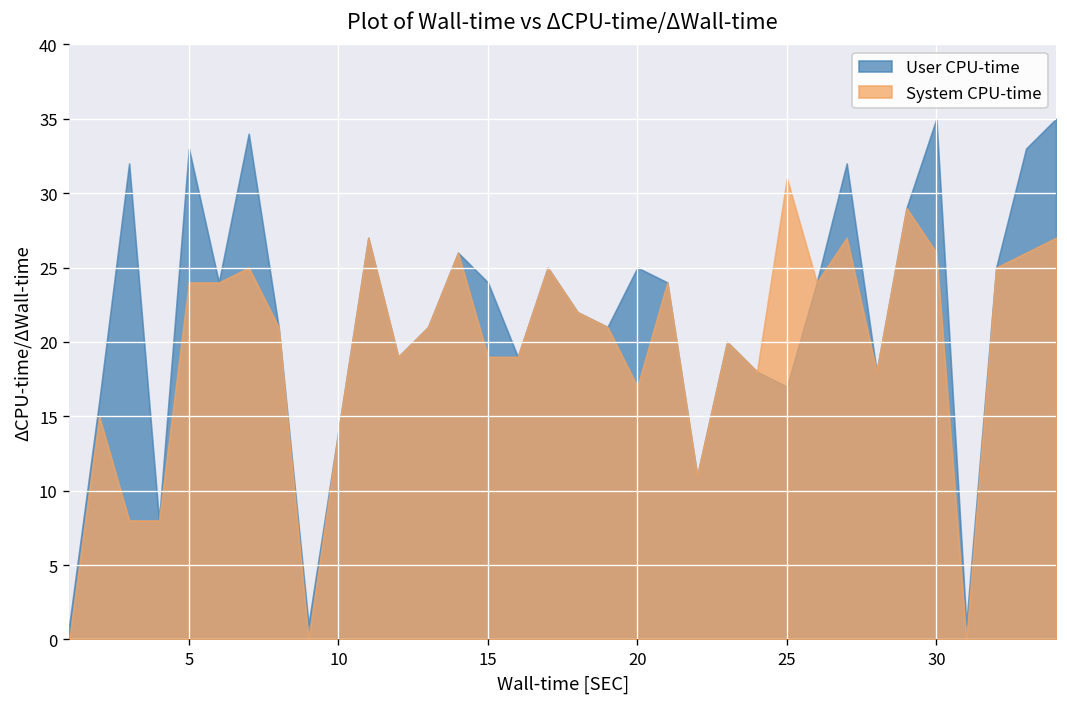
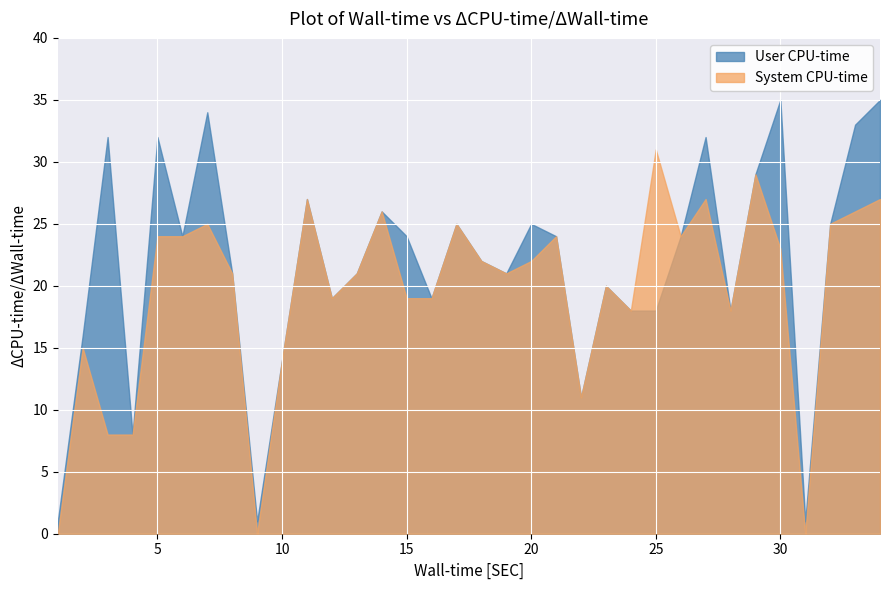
  {
    "User CPU-time": {
-     "5": 33,
+     "5": 32,
      "15": 24,
      "20": 25,
-     "25": 17,
+     "25": 18,
      "30": 35
    },
    "System CPU-time": {
      "5": 24,
      "15": 19,
-     "20": 17,
+     "20": 22,
      "25": 31,
-     "30": 26
+     "30": 23
    }
  }
